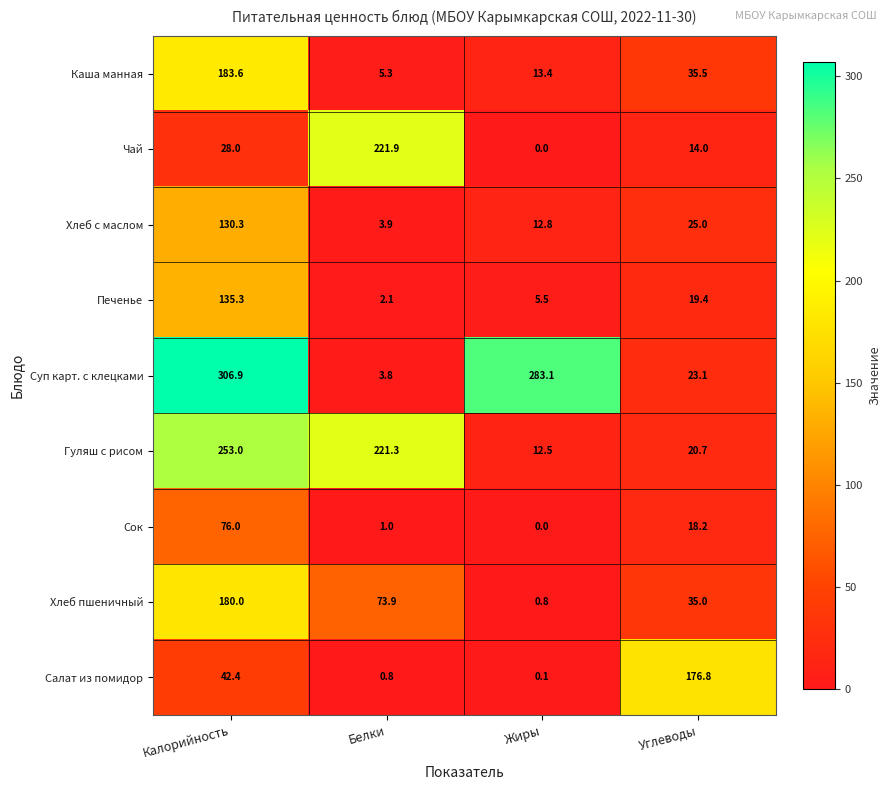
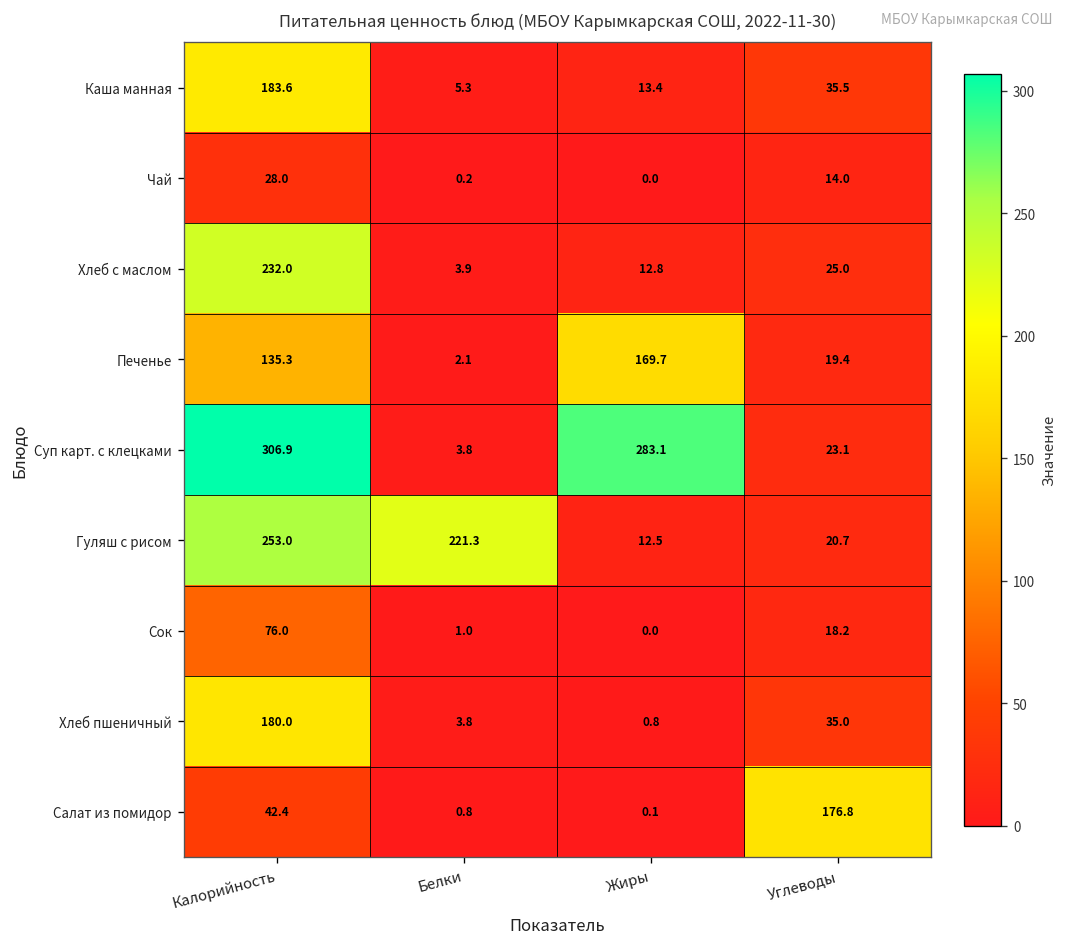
  {
    "Каша манная": {
      "Калорийность": 183.6,
      "Белки": 5.3,
      "Жиры": 13.4,
      "Углеводы": 35.5
    },
    "Чай": {
      "Калорийность": 28.0,
-     "Белки": 221.9,
+     "Белки": 0.2,
      "Жиры": 0.0,
      "Углеводы": 14.0
    },
    "Хлеб с маслом": {
-     "Калорийность": 130.3,
+     "Калорийность": 232.0,
      "Белки": 3.9,
      "Жиры": 12.8,
      "Углеводы": 25.0
    },
    "Печенье": {
      "Калорийность": 135.3,
      "Белки": 2.1,
-     "Жиры": 5.5,
+     "Жиры": 169.7,
      "Углеводы": 19.4
    },
    "Суп карт. с клецками": {
      "Калорийность": 306.9,
      "Белки": 3.8,
      "Жиры": 283.1,
      "Углеводы": 23.1
    },
    "Гуляш с рисом": {
      "Калорийность": 253.0,
      "Белки": 221.3,
      "Жиры": 12.5,
      "Углеводы": 20.7
    },
    "Сок": {
      "Калорийность": 76.0,
      "Белки": 1.0,
      "Жиры": 0.0,
      "Углеводы": 18.2
    },
    "Хлеб пшеничный": {
      "Калорийность": 180.0,
-     "Белки": 73.9,
+     "Белки": 3.8,
      "Жиры": 0.8,
      "Углеводы": 35.0
    },
    "Салат из помидор": {
      "Калорийность": 42.4,
      "Белки": 0.8,
      "Жиры": 0.1,
      "Углеводы": 176.8
    }
  }
